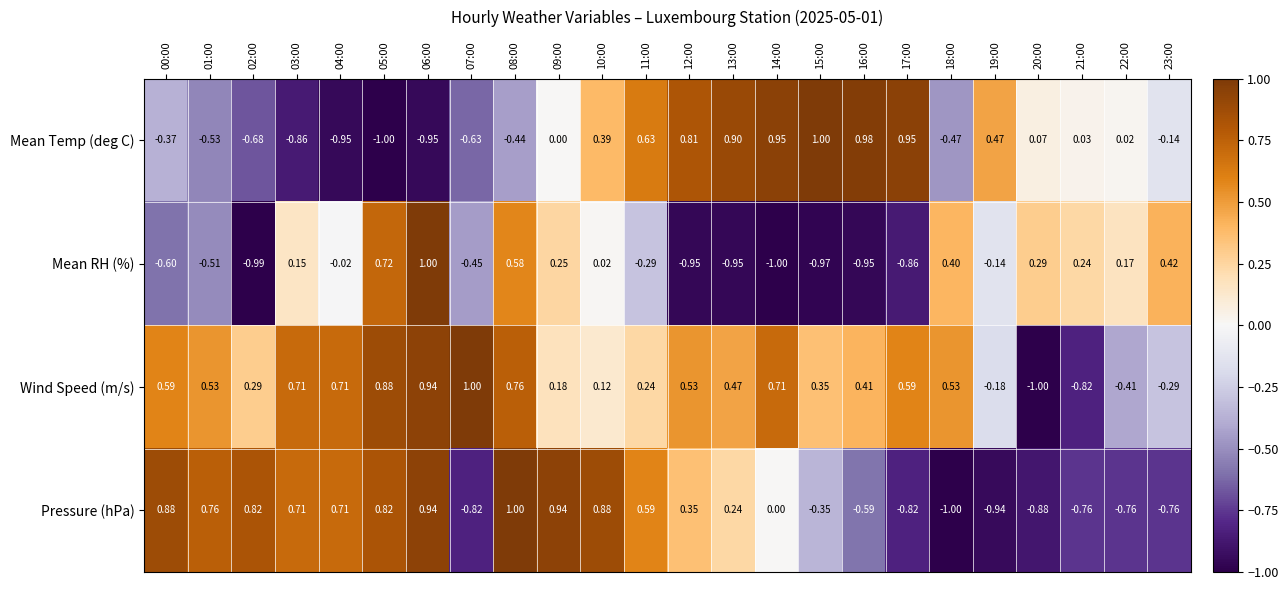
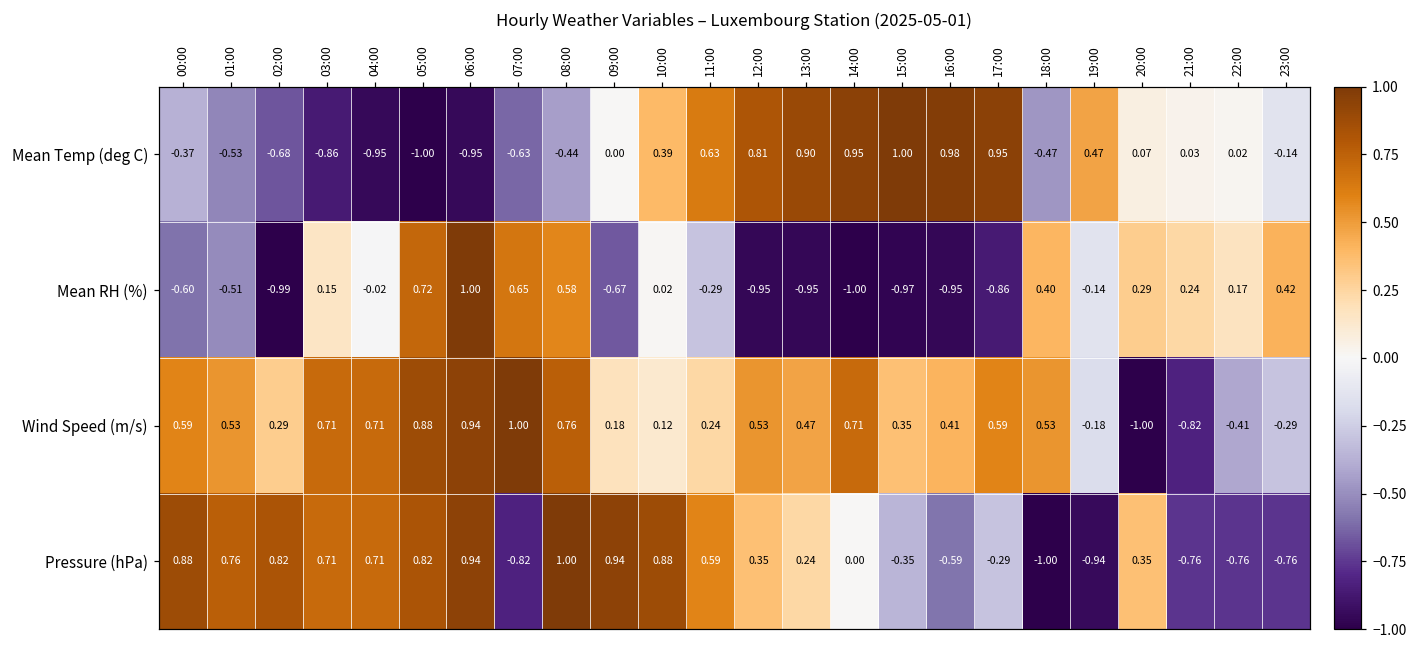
  {
    "Mean Temp (deg C)": {
      "00:00": -0.37,
      "01:00": -0.53,
      "02:00": -0.68,
      "03:00": -0.86,
      "04:00": -0.95,
      "05:00": -1.00,
      "06:00": -0.95,
      "07:00": -0.63,
      "08:00": -0.44,
      "09:00": 0.00,
      "10:00": 0.39,
      "11:00": 0.63,
      "12:00": 0.81,
      "13:00": 0.90,
      "14:00": 0.95,
      "15:00": 1.00,
      "16:00": 0.98,
      "17:00": 0.95,
      "18:00": -0.47,
      "19:00": 0.47,
      "20:00": 0.07,
      "21:00": 0.03,
      "22:00": 0.02,
      "23:00": -0.14
    },
    "Mean RH (%)": {
      "00:00": -0.60,
      "01:00": -0.51,
      "02:00": -0.99,
      "03:00": 0.15,
      "04:00": -0.02,
      "05:00": 0.72,
      "06:00": 1.00,
-     "07:00": -0.45,
+     "07:00": 0.65,
      "08:00": 0.58,
-     "09:00": 0.25,
+     "09:00": -0.67,
      "10:00": 0.02,
      "11:00": -0.29,
      "12:00": -0.95,
      "13:00": -0.95,
      "14:00": -1.00,
      "15:00": -0.97,
      "16:00": -0.95,
      "17:00": -0.86,
      "18:00": 0.40,
      "19:00": -0.14,
      "20:00": 0.29,
      "21:00": 0.24,
      "22:00": 0.17,
      "23:00": 0.42
    },
    "Wind Speed (m/s)": {
      "00:00": 0.59,
      "01:00": 0.53,
      "02:00": 0.29,
      "03:00": 0.71,
      "04:00": 0.71,
      "05:00": 0.88,
      "06:00": 0.94,
      "07:00": 1.00,
      "08:00": 0.76,
      "09:00": 0.18,
      "10:00": 0.12,
      "11:00": 0.24,
      "12:00": 0.53,
      "13:00": 0.47,
      "14:00": 0.71,
      "15:00": 0.35,
      "16:00": 0.41,
      "17:00": 0.59,
      "18:00": 0.53,
      "19:00": -0.18,
      "20:00": -1.00,
      "21:00": -0.82,
      "22:00": -0.41,
      "23:00": -0.29
    },
    "Pressure (hPa)": {
      "00:00": 0.88,
      "01:00": 0.76,
      "02:00": 0.82,
      "03:00": 0.71,
      "04:00": 0.71,
      "05:00": 0.82,
      "06:00": 0.94,
      "07:00": -0.82,
      "08:00": 1.00,
      "09:00": 0.94,
      "10:00": 0.88,
      "11:00": 0.59,
      "12:00": 0.35,
      "13:00": 0.24,
      "14:00": 0.00,
      "15:00": -0.35,
      "16:00": -0.59,
-     "17:00": -0.82,
+     "17:00": -0.29,
      "18:00": -1.00,
      "19:00": -0.94,
-     "20:00": -0.88,
+     "20:00": 0.35,
      "21:00": -0.76,
      "22:00": -0.76,
      "23:00": -0.76
    }
  }
